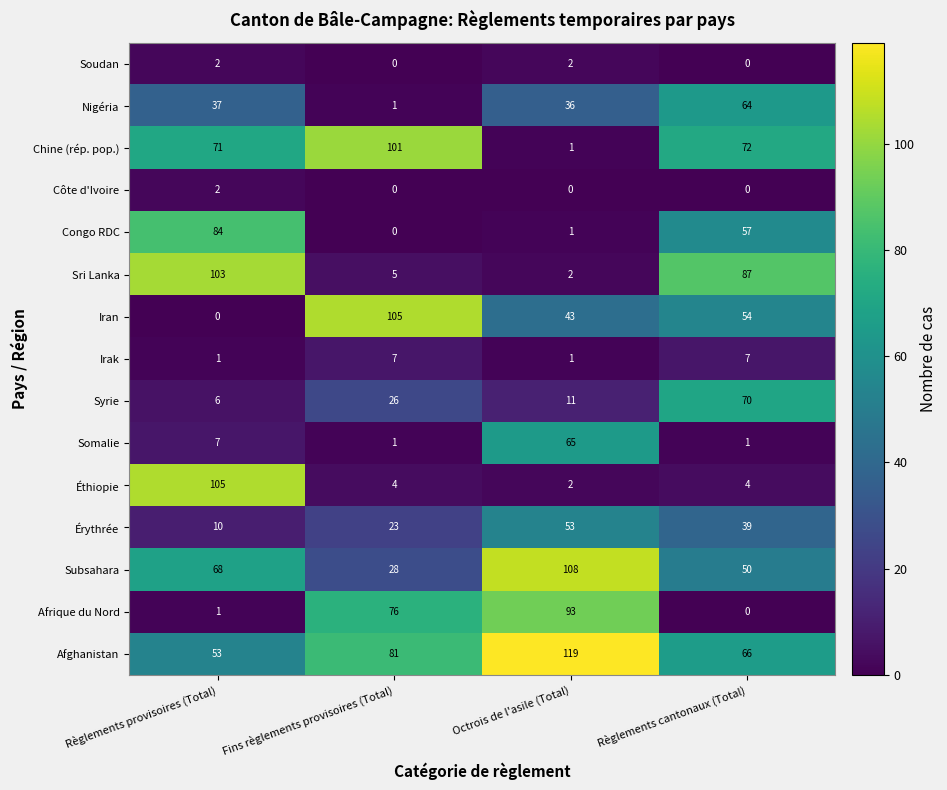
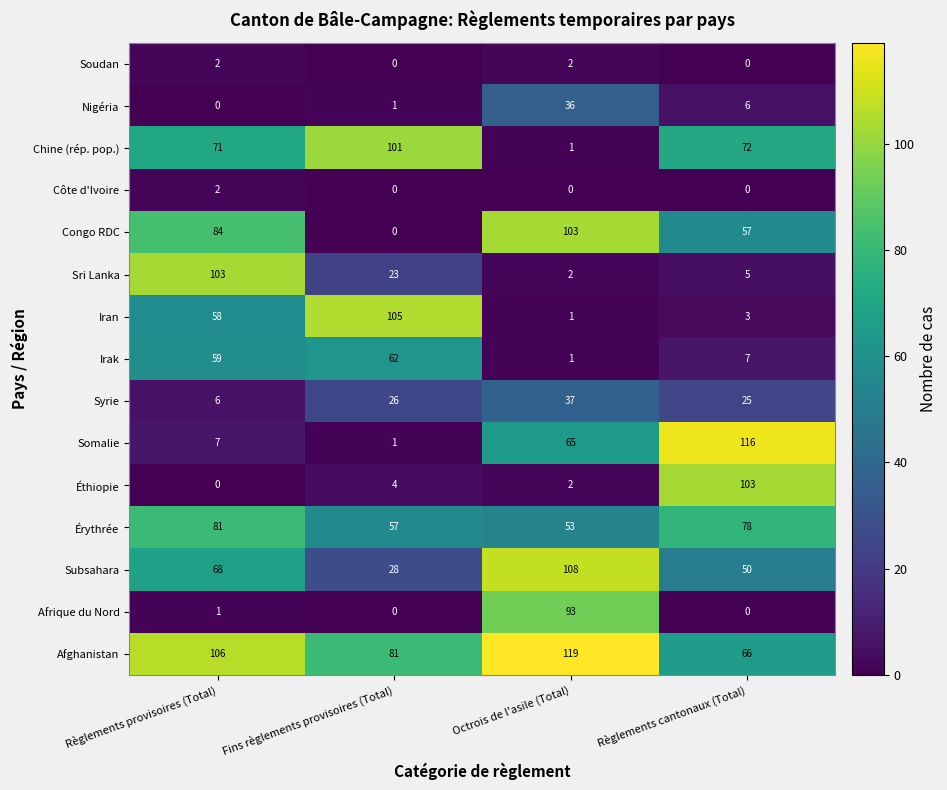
  {
    "Soudan": {
      "Règlements provisoires (Total)": 2,
      "Fins règlements provisoires (Total)": 0,
      "Octrois de l'asile (Total)": 2,
      "Règlements cantonaux (Total)": 0
    },
    "Nigéria": {
-     "Règlements provisoires (Total)": 37,
+     "Règlements provisoires (Total)": 0,
      "Fins règlements provisoires (Total)": 1,
      "Octrois de l'asile (Total)": 36,
-     "Règlements cantonaux (Total)": 64
+     "Règlements cantonaux (Total)": 6
    },
    "Chine (rép. pop.)": {
      "Règlements provisoires (Total)": 71,
      "Fins règlements provisoires (Total)": 101,
      "Octrois de l'asile (Total)": 1,
      "Règlements cantonaux (Total)": 72
    },
    "Côte d'Ivoire": {
      "Règlements provisoires (Total)": 2,
      "Fins règlements provisoires (Total)": 0,
      "Octrois de l'asile (Total)": 0,
      "Règlements cantonaux (Total)": 0
    },
    "Congo RDC": {
      "Règlements provisoires (Total)": 84,
      "Fins règlements provisoires (Total)": 0,
-     "Octrois de l'asile (Total)": 1,
+     "Octrois de l'asile (Total)": 103,
      "Règlements cantonaux (Total)": 57
    },
    "Sri Lanka": {
      "Règlements provisoires (Total)": 103,
-     "Fins règlements provisoires (Total)": 5,
+     "Fins règlements provisoires (Total)": 23,
      "Octrois de l'asile (Total)": 2,
-     "Règlements cantonaux (Total)": 87
+     "Règlements cantonaux (Total)": 5
    },
    "Iran": {
-     "Règlements provisoires (Total)": 0,
+     "Règlements provisoires (Total)": 58,
      "Fins règlements provisoires (Total)": 105,
-     "Octrois de l'asile (Total)": 43,
-     "Règlements cantonaux (Total)": 54
+     "Octrois de l'asile (Total)": 1,
+     "Règlements cantonaux (Total)": 3
    },
    "Irak": {
-     "Règlements provisoires (Total)": 1,
-     "Fins règlements provisoires (Total)": 7,
+     "Règlements provisoires (Total)": 59,
+     "Fins règlements provisoires (Total)": 62,
      "Octrois de l'asile (Total)": 1,
      "Règlements cantonaux (Total)": 7
    },
    "Syrie": {
      "Règlements provisoires (Total)": 6,
      "Fins règlements provisoires (Total)": 26,
-     "Octrois de l'asile (Total)": 11,
-     "Règlements cantonaux (Total)": 70
+     "Octrois de l'asile (Total)": 37,
+     "Règlements cantonaux (Total)": 25
    },
    "Somalie": {
      "Règlements provisoires (Total)": 7,
      "Fins règlements provisoires (Total)": 1,
      "Octrois de l'asile (Total)": 65,
-     "Règlements cantonaux (Total)": 1
+     "Règlements cantonaux (Total)": 116
    },
    "Éthiopie": {
-     "Règlements provisoires (Total)": 105,
+     "Règlements provisoires (Total)": 0,
      "Fins règlements provisoires (Total)": 4,
      "Octrois de l'asile (Total)": 2,
-     "Règlements cantonaux (Total)": 4
+     "Règlements cantonaux (Total)": 103
    },
    "Érythrée": {
-     "Règlements provisoires (Total)": 10,
-     "Fins règlements provisoires (Total)": 23,
+     "Règlements provisoires (Total)": 81,
+     "Fins règlements provisoires (Total)": 57,
      "Octrois de l'asile (Total)": 53,
-     "Règlements cantonaux (Total)": 39
+     "Règlements cantonaux (Total)": 78
    },
    "Subsahara": {
      "Règlements provisoires (Total)": 68,
      "Fins règlements provisoires (Total)": 28,
      "Octrois de l'asile (Total)": 108,
      "Règlements cantonaux (Total)": 50
    },
    "Afrique du Nord": {
      "Règlements provisoires (Total)": 1,
-     "Fins règlements provisoires (Total)": 76,
+     "Fins règlements provisoires (Total)": 0,
      "Octrois de l'asile (Total)": 93,
      "Règlements cantonaux (Total)": 0
    },
    "Afghanistan": {
-     "Règlements provisoires (Total)": 53,
+     "Règlements provisoires (Total)": 106,
      "Fins règlements provisoires (Total)": 81,
      "Octrois de l'asile (Total)": 119,
      "Règlements cantonaux (Total)": 66
    }
  }
